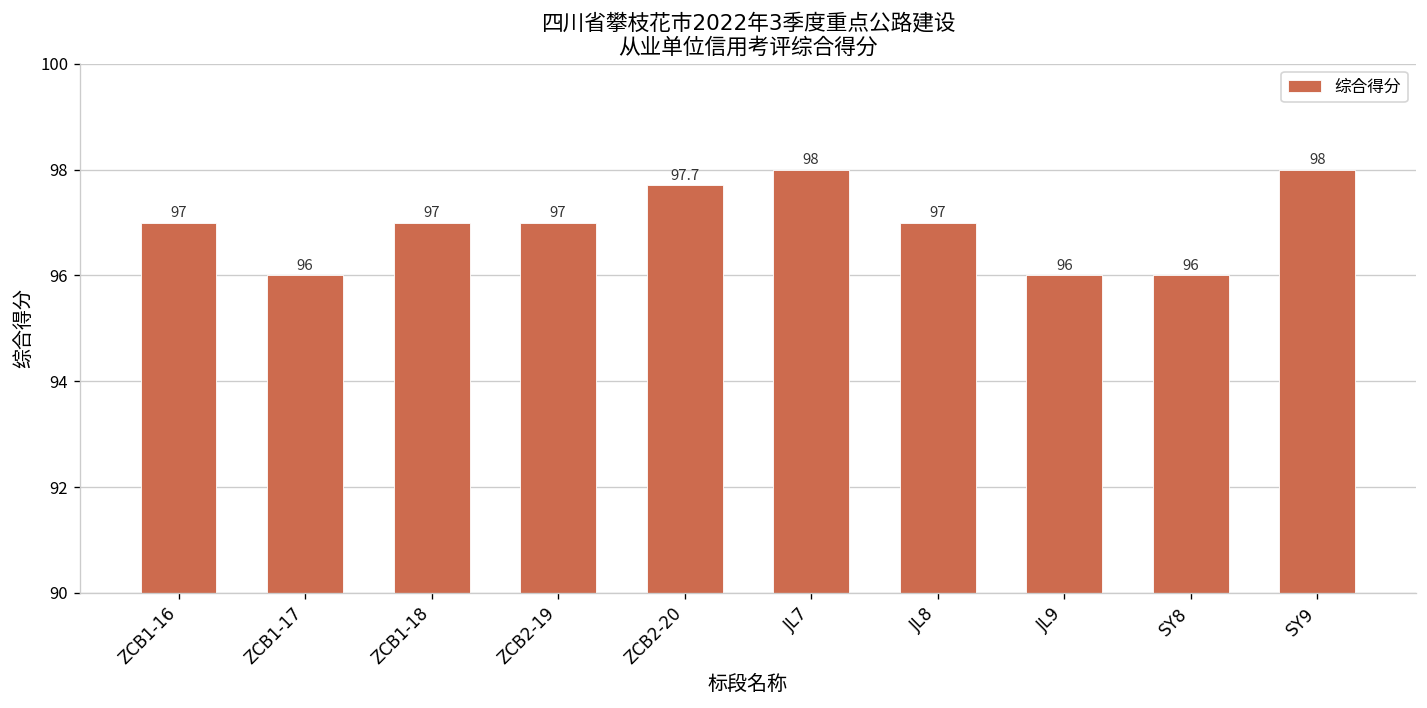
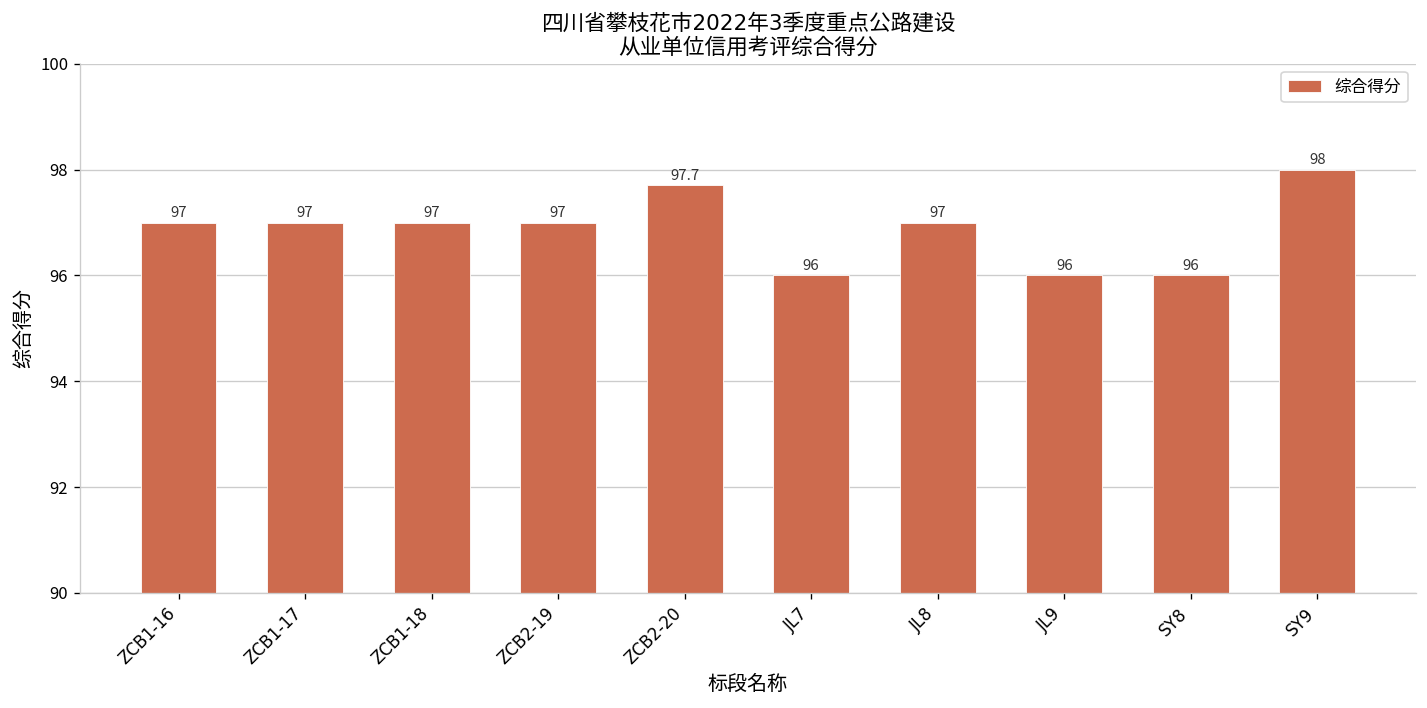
  {
    "ZCB1-16": 97,
-   "ZCB1-17": 96,
+   "ZCB1-17": 97,
    "ZCB1-18": 97,
    "ZCB2-19": 97,
    "ZCB2-20": 97.7,
-   "JL7": 98,
+   "JL7": 96,
    "JL8": 97,
    "JL9": 96,
    "SY8": 96,
    "SY9": 98
  }
